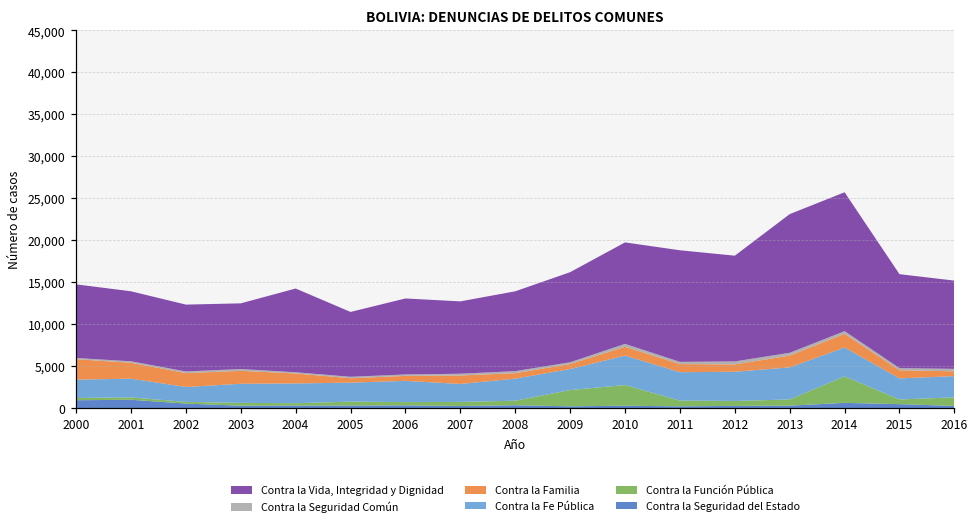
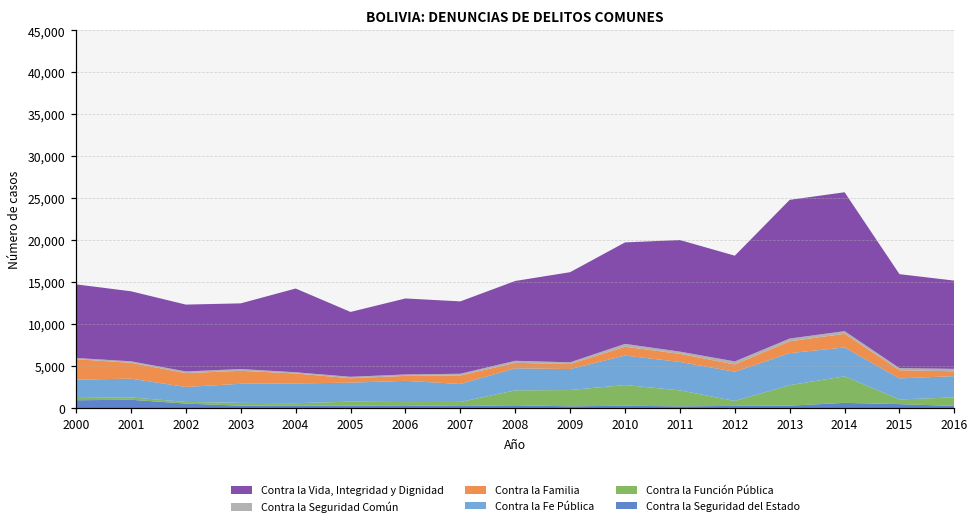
  {
    "Contra la Función Pública": {
      "2003": "0",
      "2005": "0",
      "2006": "0",
      "2007": "0",
-     "2008": "1,000",
+     "2008": "2,000",
      "2009": "2,000",
      "2010": "2,000",
-     "2011": "1,000",
+     "2011": "2,000",
      "2012": "1,000",
-     "2013": "1,000",
+     "2013": "2,000",
      "2014": "3,000",
      "2015": "1,000",
      "2016": "1,000"
    },
    "Contra la Familia": {
      "2010": "1,000",
      "2012": "1,000"
    },
    "Contra la Seguridad Común": {
      "2010": "0",
      "2012": "0"
    },
    "Contra la Vida, Integridad y Dignidad": {
      "2000": "9,000",
      "2001": "8,000",
      "2002": "8,000",
      "2003": "8,000",
      "2004": "10,000",
      "2005": "8,000",
      "2006": "9,000",
      "2007": "9,000",
      "2008": "10,000",
      "2009": "11,000",
      "2010": "12,000",
      "2011": "13,000",
      "2012": "13,000",
      "2013": "17,000",
      "2014": "17,000",
      "2015": "11,000",
      "2016": "11,000"
    }
  }
